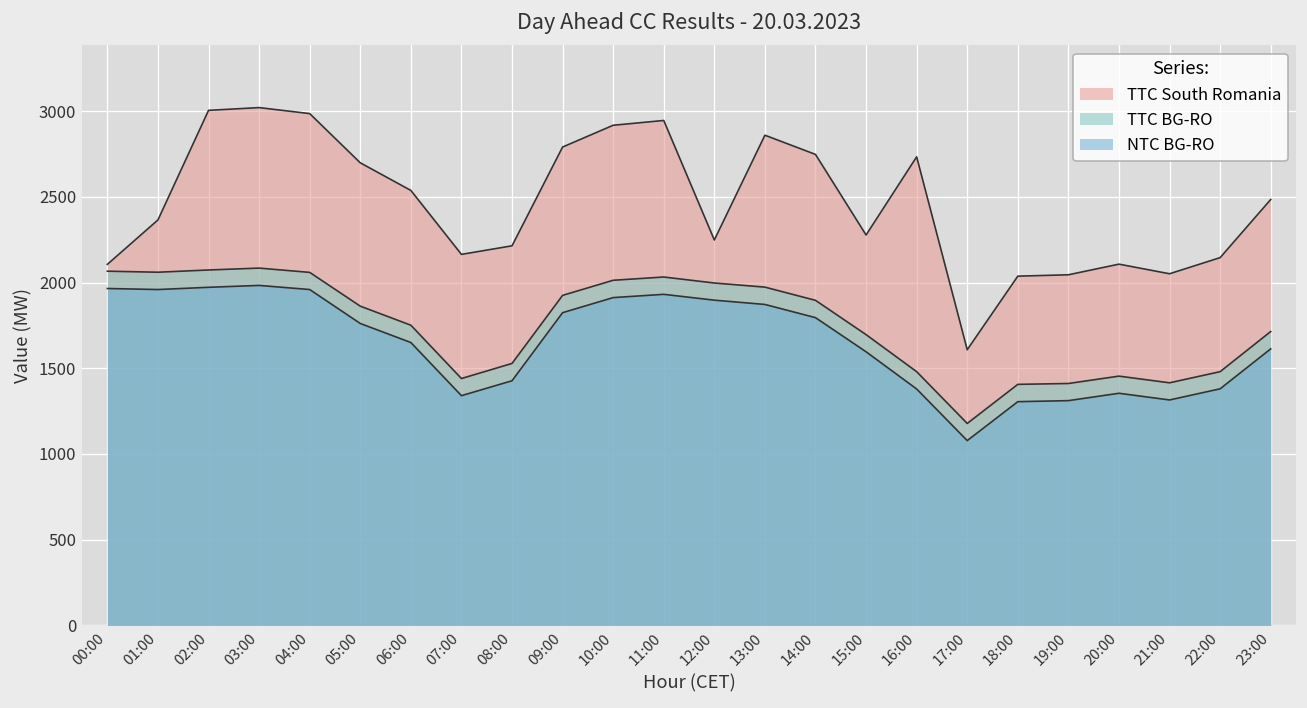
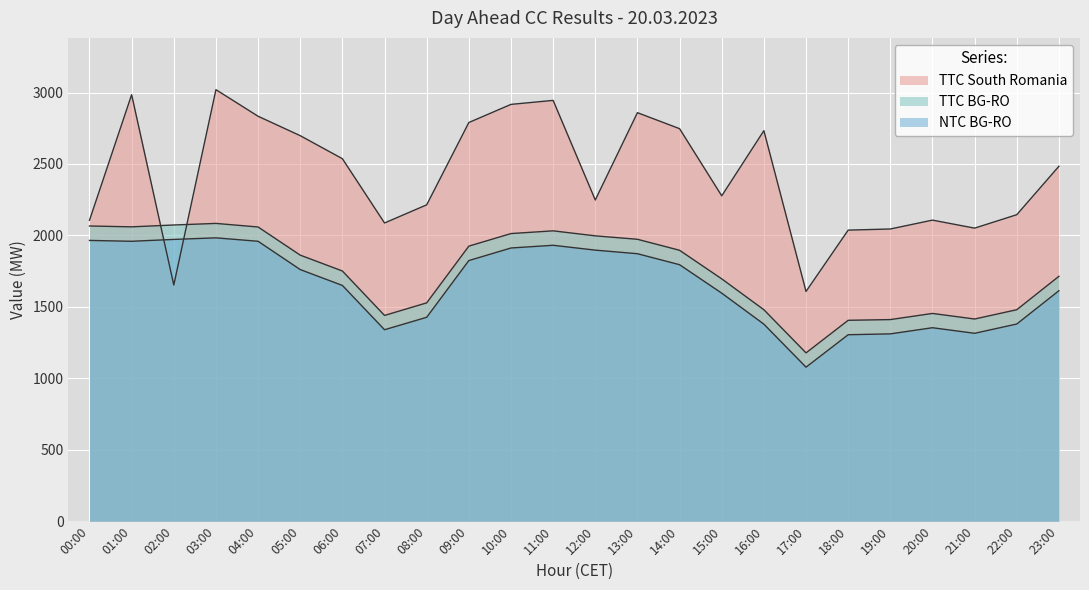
  {
    "TTC South Romania": {
      "00:00": 2110,
-     "01:00": 2370,
-     "02:00": 3000,
+     "01:00": 2990,
+     "02:00": 1650,
      "03:00": 3020,
-     "04:00": 2990,
+     "04:00": 2830,
      "05:00": 2700,
      "06:00": 2540,
-     "07:00": 2160,
+     "07:00": 2090,
      "08:00": 2210,
      "09:00": 2790,
      "10:00": 2920,
      "11:00": 2950,
      "12:00": 2250,
      "13:00": 2860,
      "14:00": 2750,
      "15:00": 2280,
      "16:00": 2730,
      "17:00": 1610,
      "18:00": 2040,
      "19:00": 2050,
      "20:00": 2110,
      "21:00": 2050,
      "22:00": 2150,
      "23:00": 2480
    }
  }
